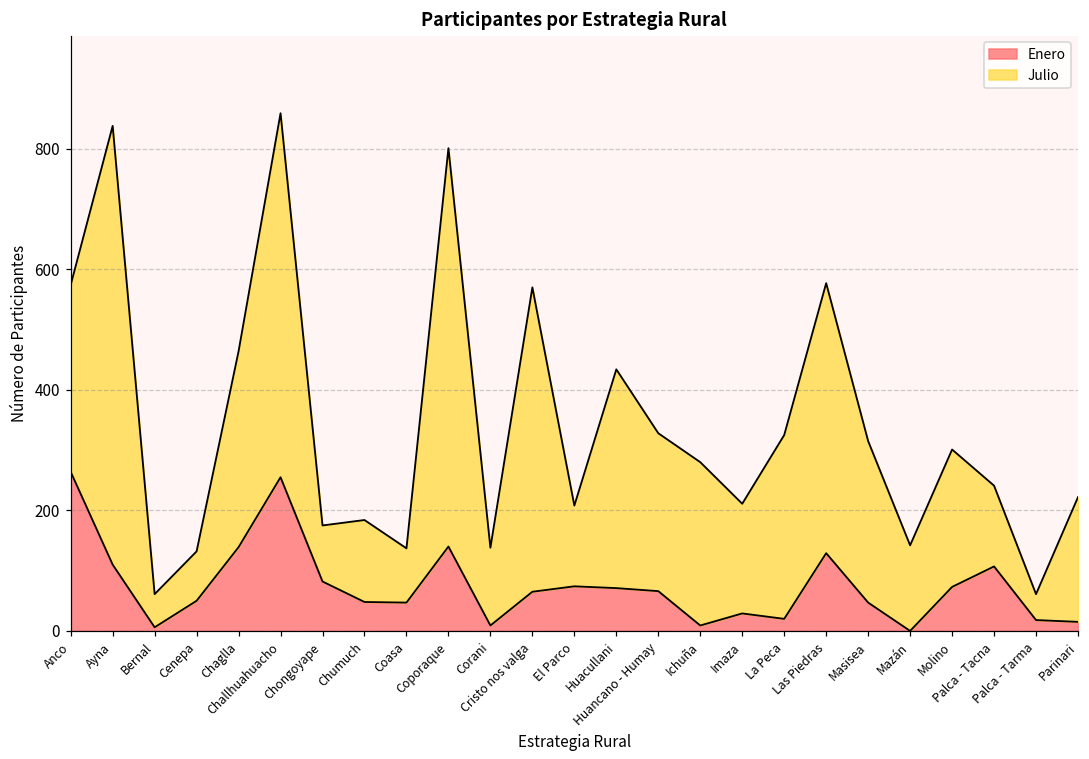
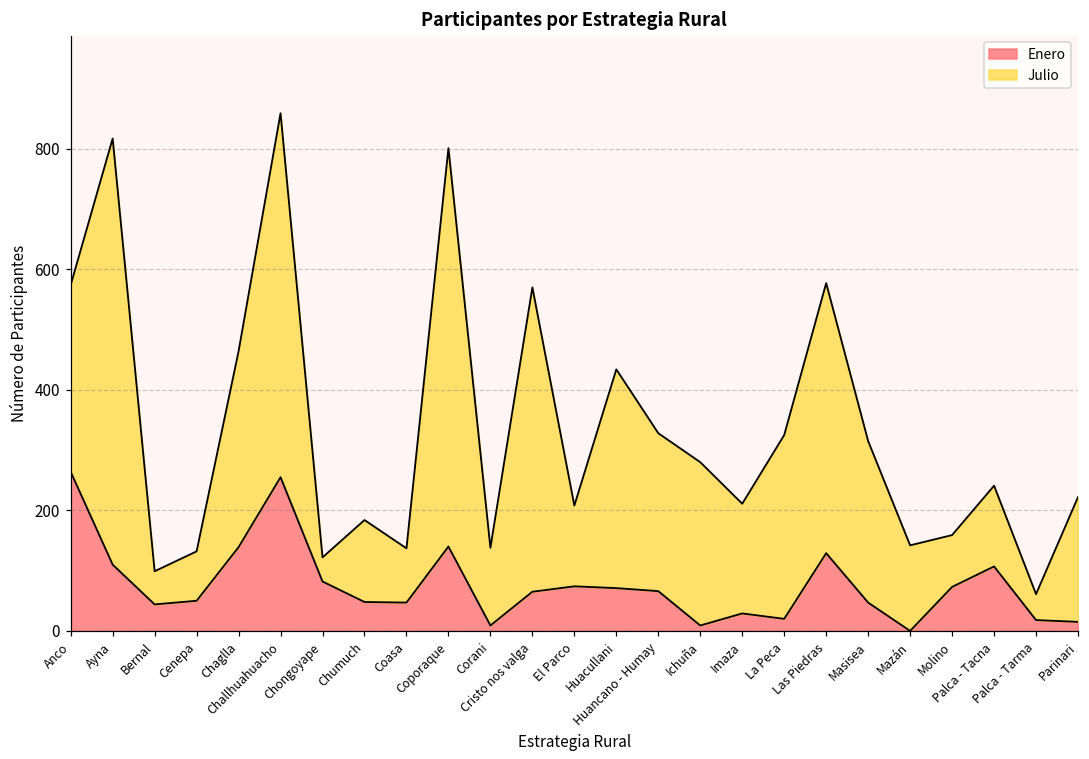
  {
    "Enero": {
      "Anco": 260,
      "Ayna": 110,
-     "Bernal": 10,
+     "Bernal": 40,
      "Cenepa": 50,
      "Chaglla": 140,
      "Challhuahuacho": 260,
      "Chongoyape": 80,
      "Chumuch": 50,
      "Coasa": 50,
      "Coporaque": 140,
      "Corani": 10,
      "Cristo nos valga": 70,
      "El Parco": 70,
      "Huacullani": 70,
      "Huancano - Humay": 70,
      "Ichuña": 10,
      "Imaza": 30,
      "La Peca": 20,
      "Las Piedras": 130,
      "Masisea": 50,
      "Mazán": 0,
      "Molino": 70,
      "Palca - Tacna": 110,
      "Palca - Tarma": 20,
      "Parinari": 20
    },
    "Julio": {
      "Anco": 310,
-     "Ayna": 730,
+     "Ayna": 710,
      "Bernal": 60,
      "Cenepa": 80,
      "Chaglla": 330,
      "Challhuahuacho": 600,
-     "Chongoyape": 90,
+     "Chongoyape": 40,
      "Chumuch": 140,
      "Coasa": 90,
      "Coporaque": 660,
      "Corani": 130,
      "Cristo nos valga": 510,
      "El Parco": 130,
      "Huacullani": 360,
      "Huancano - Humay": 260,
      "Ichuña": 270,
      "Imaza": 180,
      "La Peca": 310,
      "Las Piedras": 450,
      "Masisea": 270,
      "Mazán": 140,
-     "Molino": 230,
+     "Molino": 90,
      "Palca - Tacna": 130,
      "Palca - Tarma": 40,
      "Parinari": 210
    }
  }
